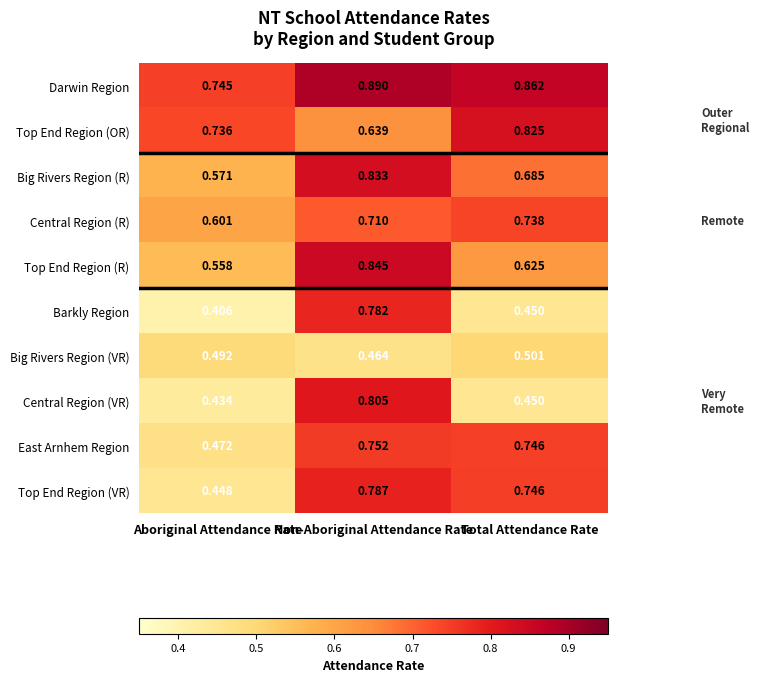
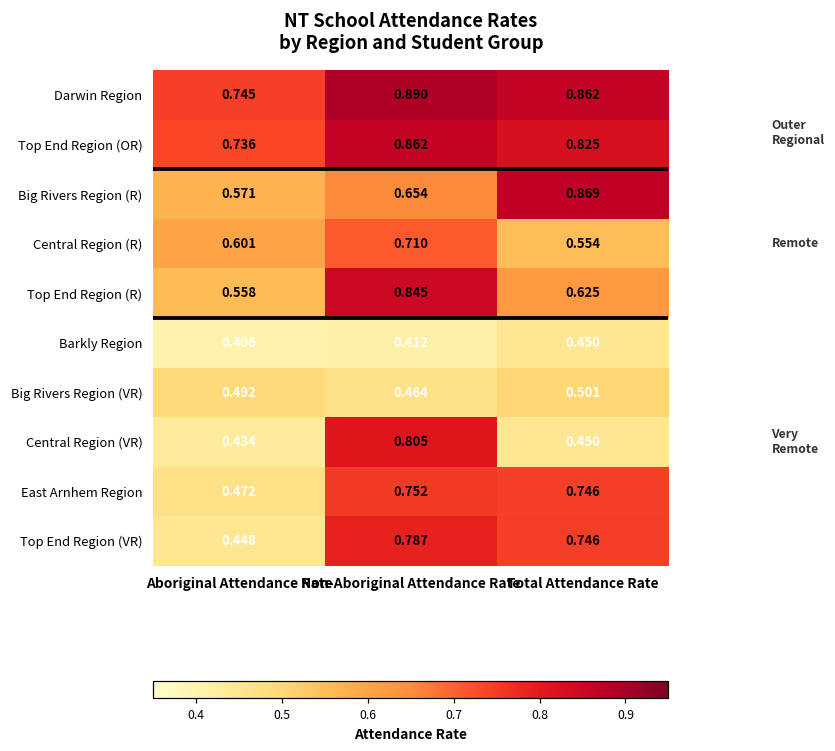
  {
    "Darwin Region": {
      "Non-Aboriginal Attendance Rate": 0.890,
      "Total Attendance Rate": 0.862
    },
    "Top End Region (OR)": {
-     "Non-Aboriginal Attendance Rate": 0.639,
+     "Non-Aboriginal Attendance Rate": 0.862,
      "Total Attendance Rate": 0.825
    },
    "Big Rivers Region (R)": {
-     "Non-Aboriginal Attendance Rate": 0.833,
-     "Total Attendance Rate": 0.685
+     "Non-Aboriginal Attendance Rate": 0.654,
+     "Total Attendance Rate": 0.869
    },
    "Central Region (R)": {
      "Non-Aboriginal Attendance Rate": 0.710,
-     "Total Attendance Rate": 0.738
+     "Total Attendance Rate": 0.554
    },
    "Top End Region (R)": {
      "Non-Aboriginal Attendance Rate": 0.845,
      "Total Attendance Rate": 0.625
    },
    "Barkly Region": {
-     "Non-Aboriginal Attendance Rate": 0.782,
+     "Non-Aboriginal Attendance Rate": 0.412,
      "Total Attendance Rate": 0.450
    },
    "Big Rivers Region (VR)": {
      "Non-Aboriginal Attendance Rate": 0.464,
      "Total Attendance Rate": 0.501
    },
    "Central Region (VR)": {
      "Non-Aboriginal Attendance Rate": 0.805,
      "Total Attendance Rate": 0.450
    },
    "East Arnhem Region": {
      "Non-Aboriginal Attendance Rate": 0.752,
      "Total Attendance Rate": 0.746
    },
    "Top End Region (VR)": {
      "Non-Aboriginal Attendance Rate": 0.787,
      "Total Attendance Rate": 0.746
    }
  }
